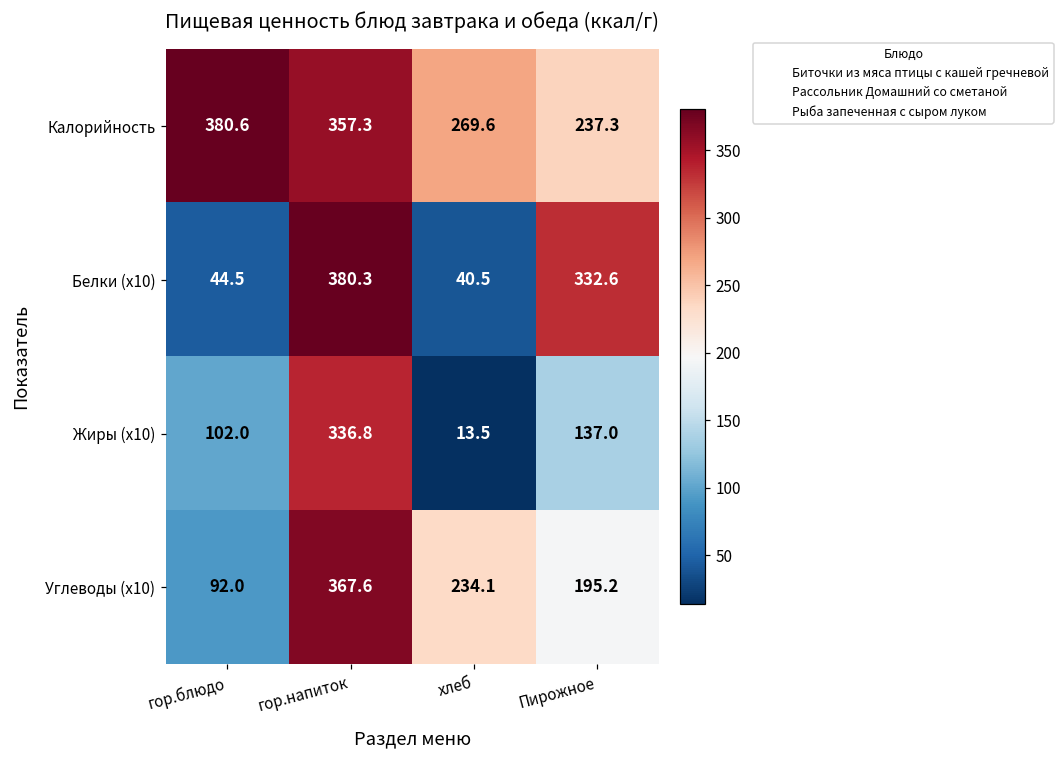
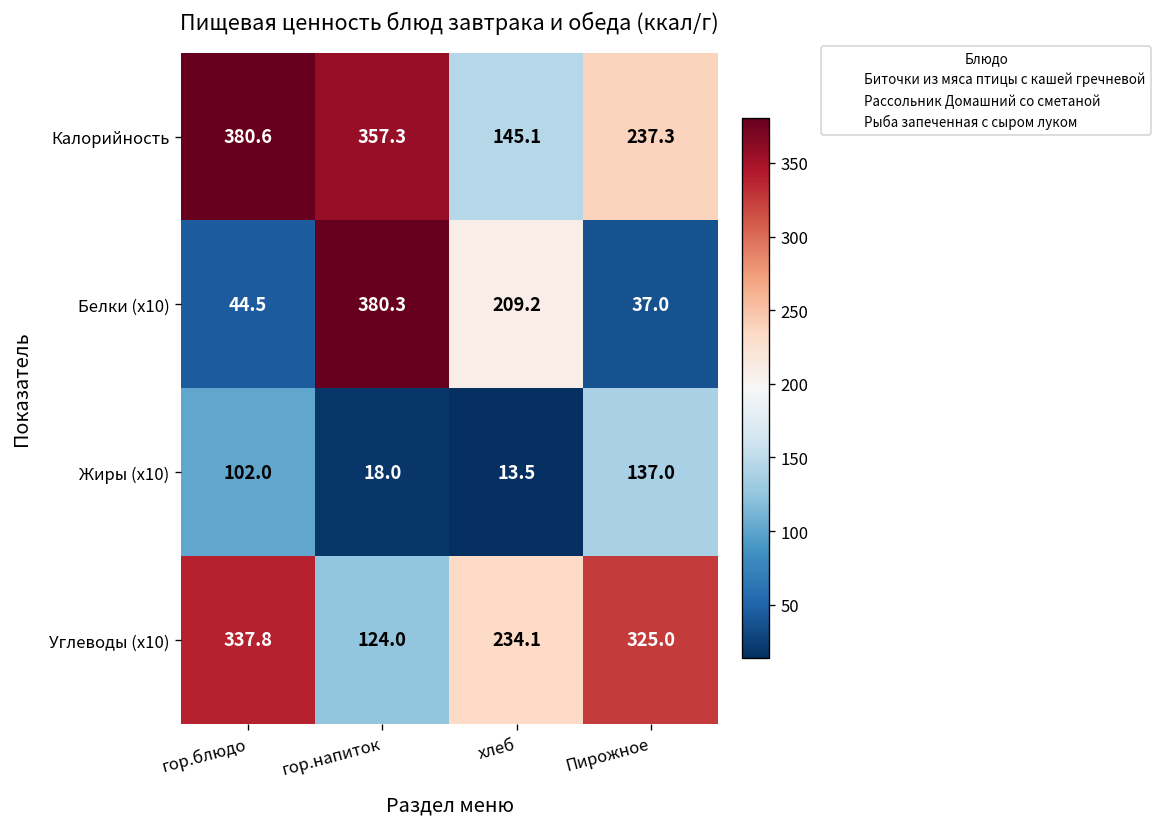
  {
    "Калорийность": {
      "гор.блюдо": 380.6,
      "гор.напиток": 357.3,
-     "хлеб": 269.6,
+     "хлеб": 145.1,
      "Пирожное": 237.3
    },
    "Белки (x10)": {
      "гор.блюдо": 44.5,
      "гор.напиток": 380.3,
-     "хлеб": 40.5,
-     "Пирожное": 332.6
+     "хлеб": 209.2,
+     "Пирожное": 37.0
    },
    "Жиры (x10)": {
      "гор.блюдо": 102.0,
-     "гор.напиток": 336.8,
+     "гор.напиток": 18.0,
      "хлеб": 13.5,
      "Пирожное": 137.0
    },
    "Углеводы (x10)": {
-     "гор.блюдо": 92.0,
-     "гор.напиток": 367.6,
+     "гор.блюдо": 337.8,
+     "гор.напиток": 124.0,
      "хлеб": 234.1,
-     "Пирожное": 195.2
+     "Пирожное": 325.0
    }
  }
